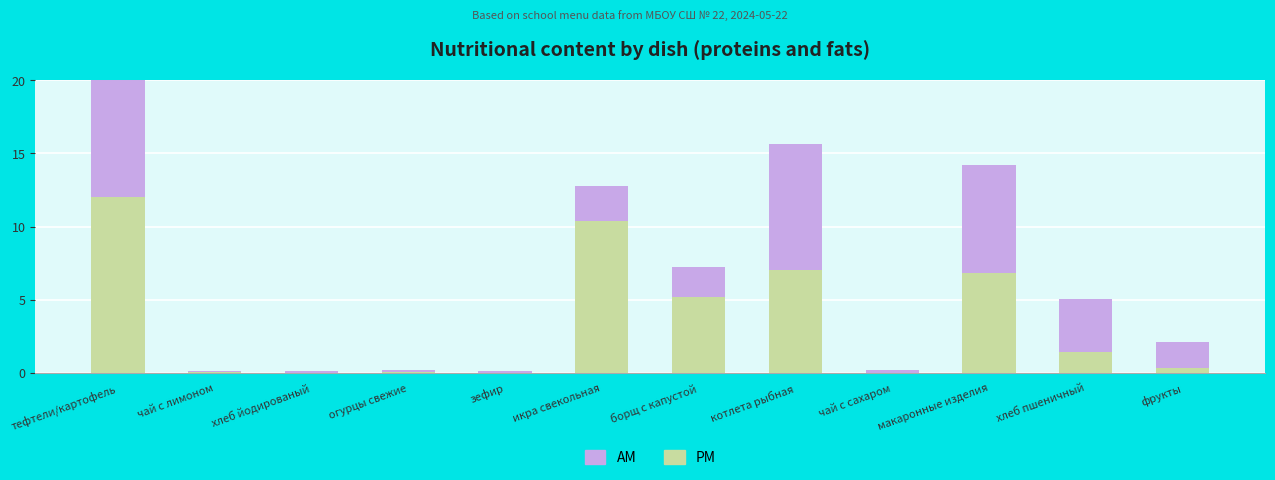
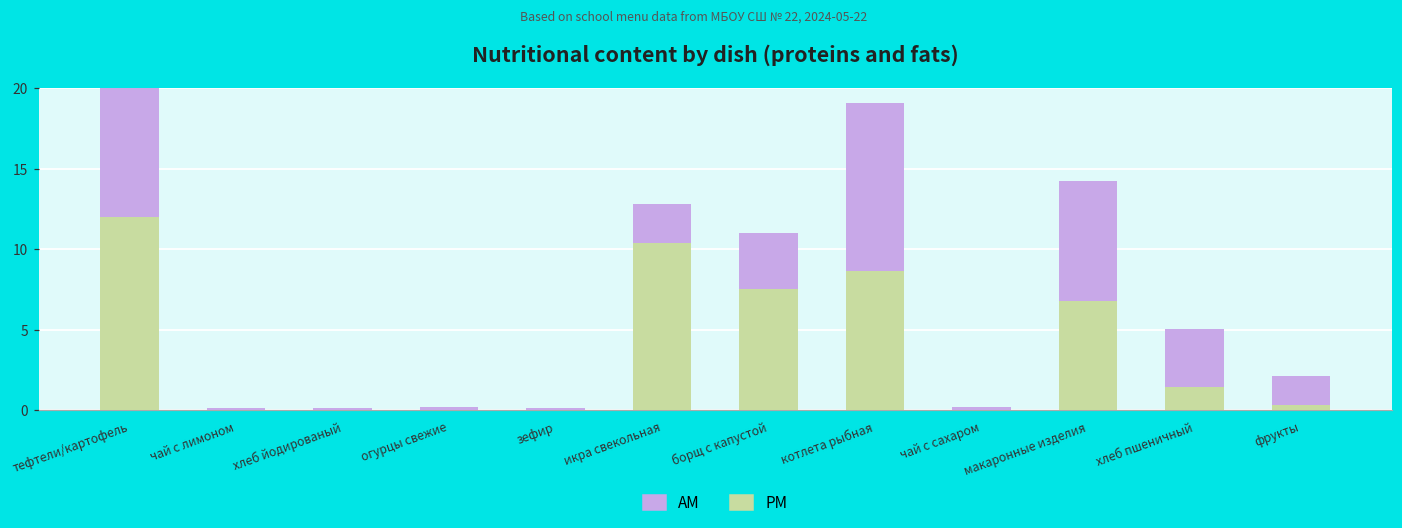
  {
    "PM": {
      "тефтели/картофель": 12.0,
      "хлеб йодированый": 0.0,
      "зефир": 0.0,
      "икра свекольная": 10.4,
-     "борщ с капустой": 5.2,
-     "котлета рыбная": 7.0,
+     "борщ с капустой": 7.5,
+     "котлета рыбная": 8.7,
      "чай с сахаром": 0.0,
      "макаронные изделия": 6.8,
      "хлеб пшеничный": 1.5,
      "фрукты": 0.3
    },
    "AM": {
      "огурцы свежие": 0.2,
      "икра свекольная": 2.4,
-     "борщ с капустой": 2.0,
-     "котлета рыбная": 8.6,
+     "борщ с капустой": 3.5,
+     "котлета рыбная": 10.4,
      "чай с сахаром": 0.2,
      "макаронные изделия": 7.4,
      "хлеб пшеничный": 3.6,
      "фрукты": 1.8
    }
  }
